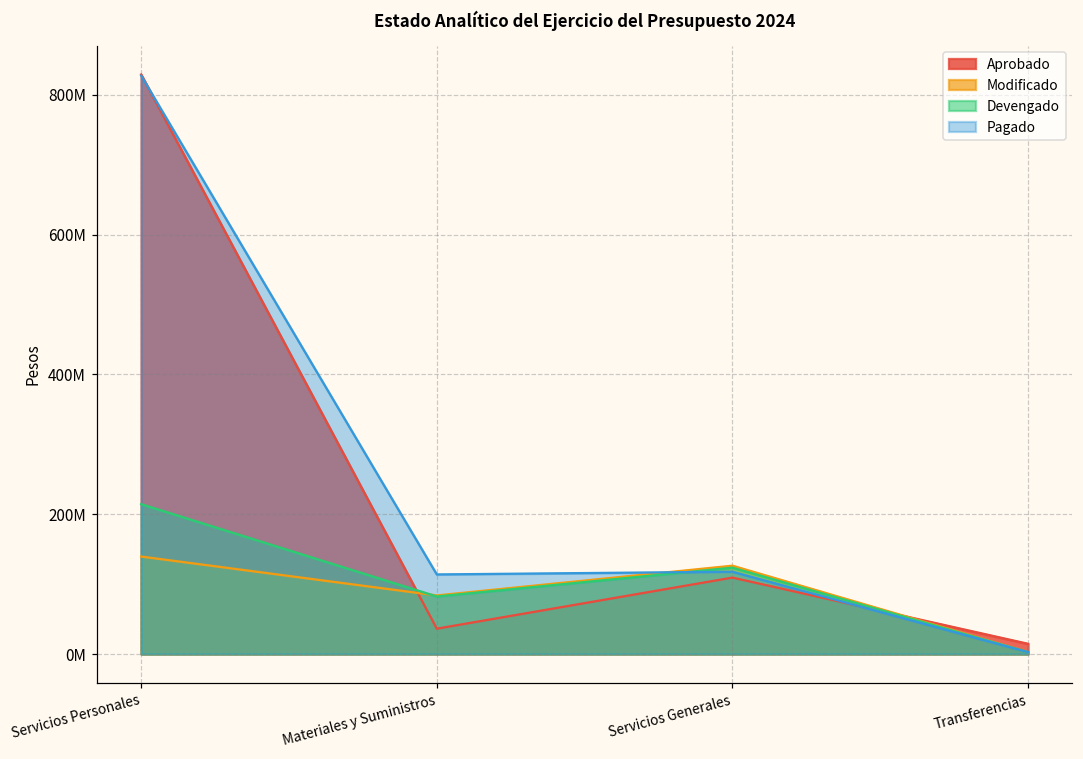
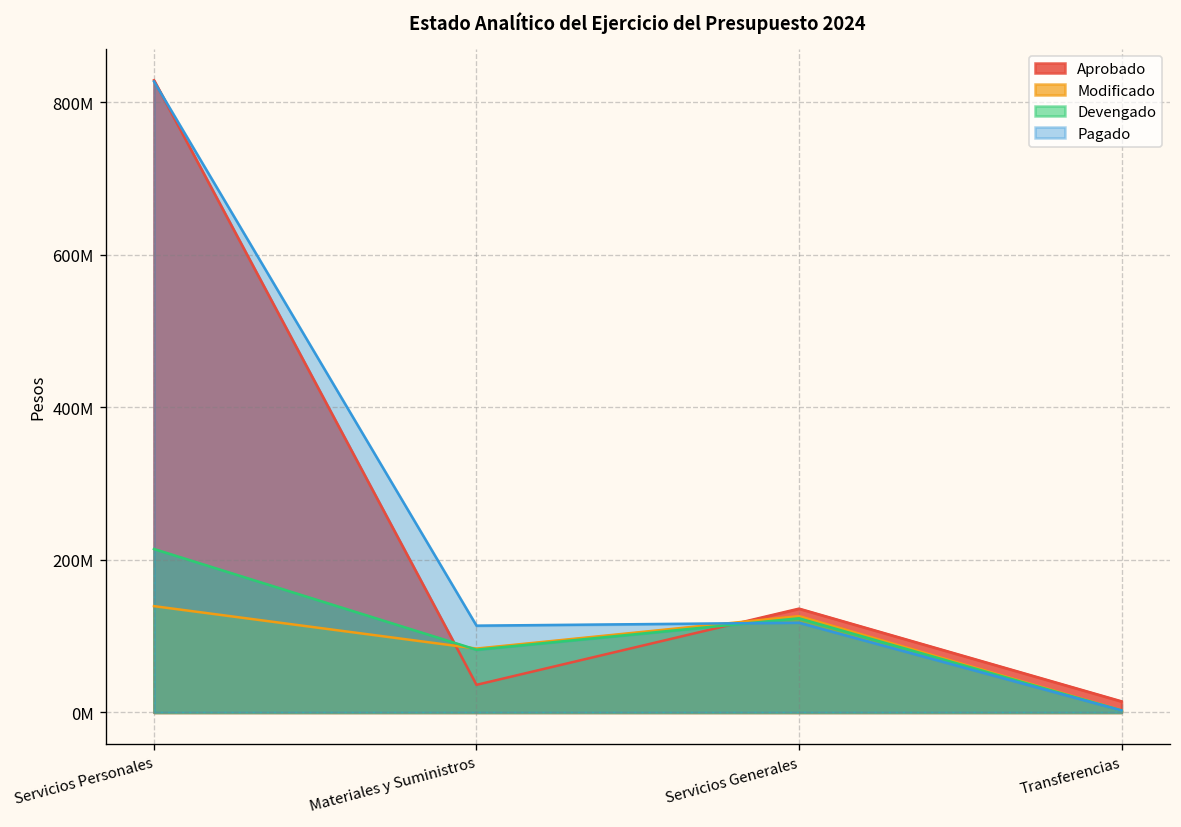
  {
    "Aprobado": {
      "Materiales y Suministros": 40000000,
-     "Servicios Generales": 110000000,
+     "Servicios Generales": 140000000,
      "Transferencias": 10000000
    },
    "Modificado": {
      "Servicios Personales": 140000000
    },
    "Devengado": {
      "Servicios Personales": 210000000
    },
    "Pagado": {
      "Materiales y Suministros": 110000000,
      "Servicios Generales": 120000000
    }
  }
